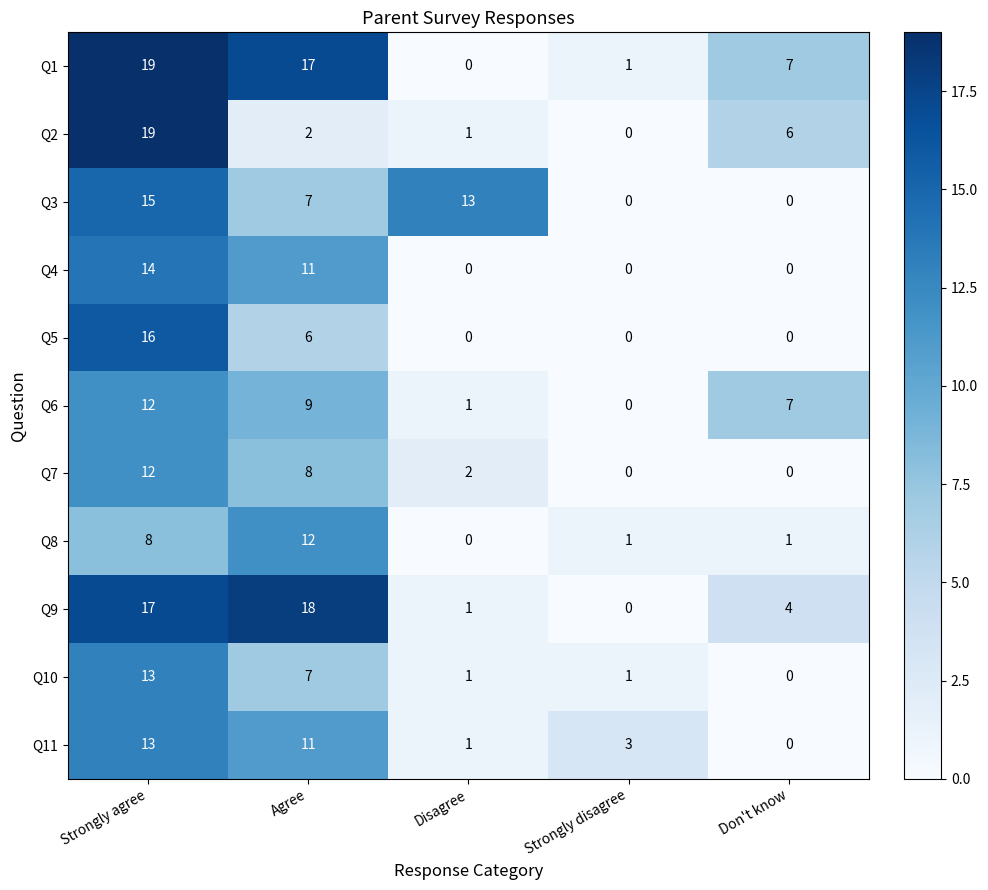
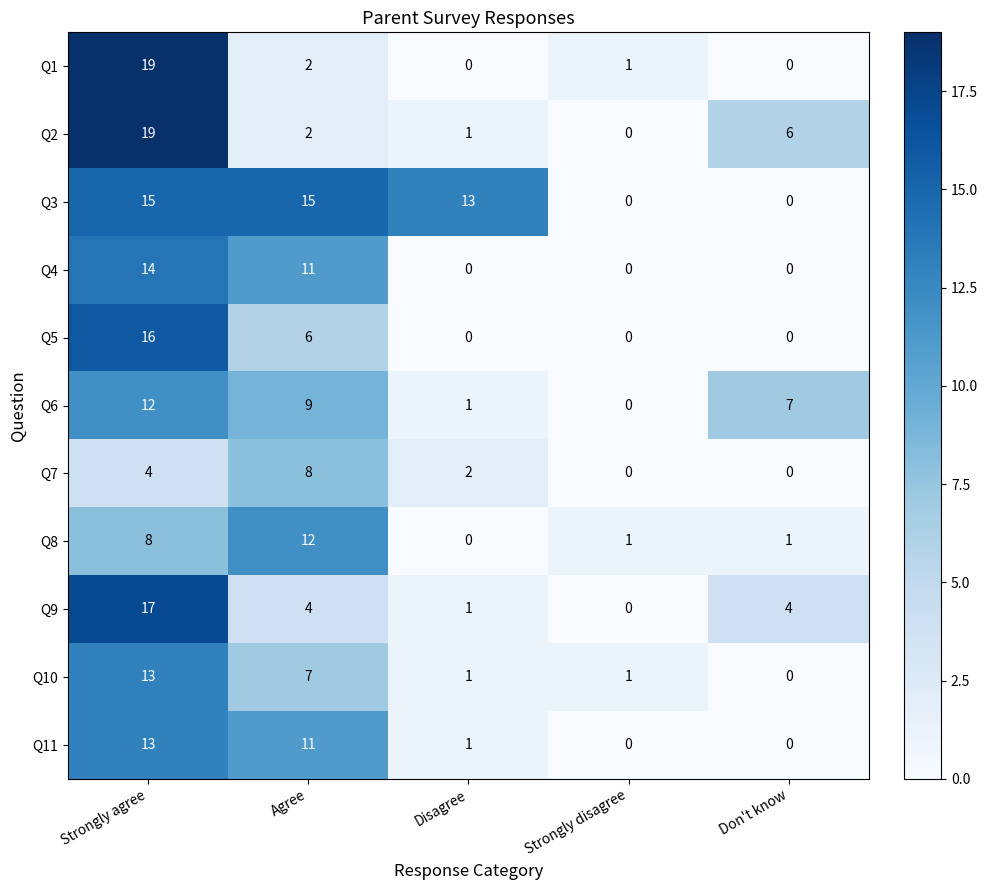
  {
    "Q1": {
      "Strongly agree": 19,
-     "Agree": 17,
+     "Agree": 2,
      "Disagree": 0,
      "Strongly disagree": 1,
-     "Don't know": 7
+     "Don't know": 0
    },
    "Q2": {
      "Strongly agree": 19,
      "Agree": 2,
      "Disagree": 1,
      "Strongly disagree": 0,
      "Don't know": 6
    },
    "Q3": {
      "Strongly agree": 15,
-     "Agree": 7,
+     "Agree": 15,
      "Disagree": 13,
      "Strongly disagree": 0,
      "Don't know": 0
    },
    "Q4": {
      "Strongly agree": 14,
      "Agree": 11,
      "Disagree": 0,
      "Strongly disagree": 0,
      "Don't know": 0
    },
    "Q5": {
      "Strongly agree": 16,
      "Agree": 6,
      "Disagree": 0,
      "Strongly disagree": 0,
      "Don't know": 0
    },
    "Q6": {
      "Strongly agree": 12,
      "Agree": 9,
      "Disagree": 1,
      "Strongly disagree": 0,
      "Don't know": 7
    },
    "Q7": {
-     "Strongly agree": 12,
+     "Strongly agree": 4,
      "Agree": 8,
      "Disagree": 2,
      "Strongly disagree": 0,
      "Don't know": 0
    },
    "Q8": {
      "Strongly agree": 8,
      "Agree": 12,
      "Disagree": 0,
      "Strongly disagree": 1,
      "Don't know": 1
    },
    "Q9": {
      "Strongly agree": 17,
-     "Agree": 18,
+     "Agree": 4,
      "Disagree": 1,
      "Strongly disagree": 0,
      "Don't know": 4
    },
    "Q10": {
      "Strongly agree": 13,
      "Agree": 7,
      "Disagree": 1,
      "Strongly disagree": 1,
      "Don't know": 0
    },
    "Q11": {
      "Strongly agree": 13,
      "Agree": 11,
      "Disagree": 1,
-     "Strongly disagree": 3,
+     "Strongly disagree": 0,
      "Don't know": 0
    }
  }
